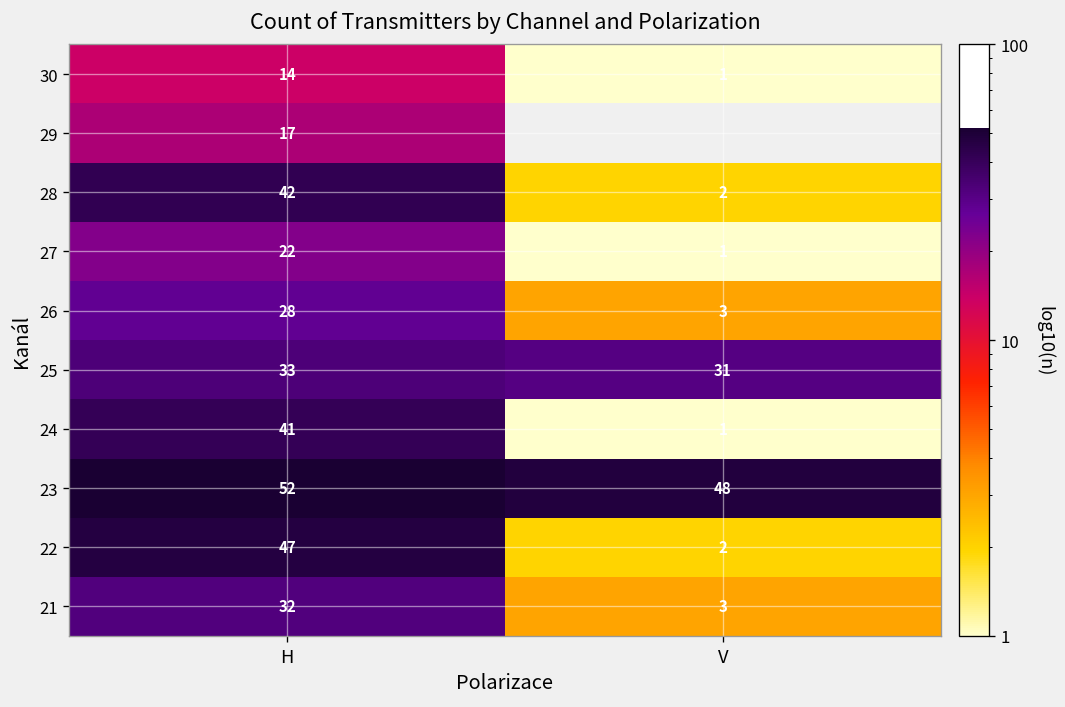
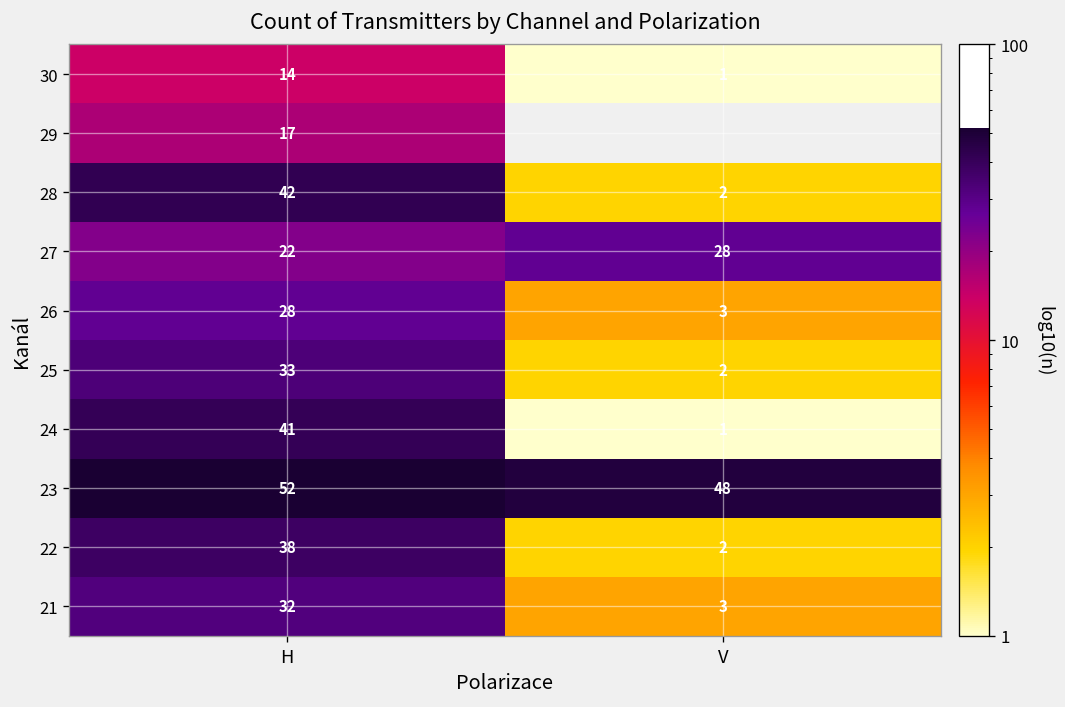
  {
    "30": {
      "H": 14,
      "V": 1
    },
    "29": {
      "H": 17
    },
    "28": {
      "H": 42,
      "V": 2
    },
    "27": {
      "H": 22,
-     "V": 1
+     "V": 28
    },
    "26": {
      "H": 28,
      "V": 3
    },
    "25": {
      "H": 33,
-     "V": 31
+     "V": 2
    },
    "24": {
      "H": 41,
      "V": 1
    },
    "23": {
      "H": 52,
      "V": 48
    },
    "22": {
-     "H": 47,
+     "H": 38,
      "V": 2
    },
    "21": {
      "H": 32,
      "V": 3
    }
  }
